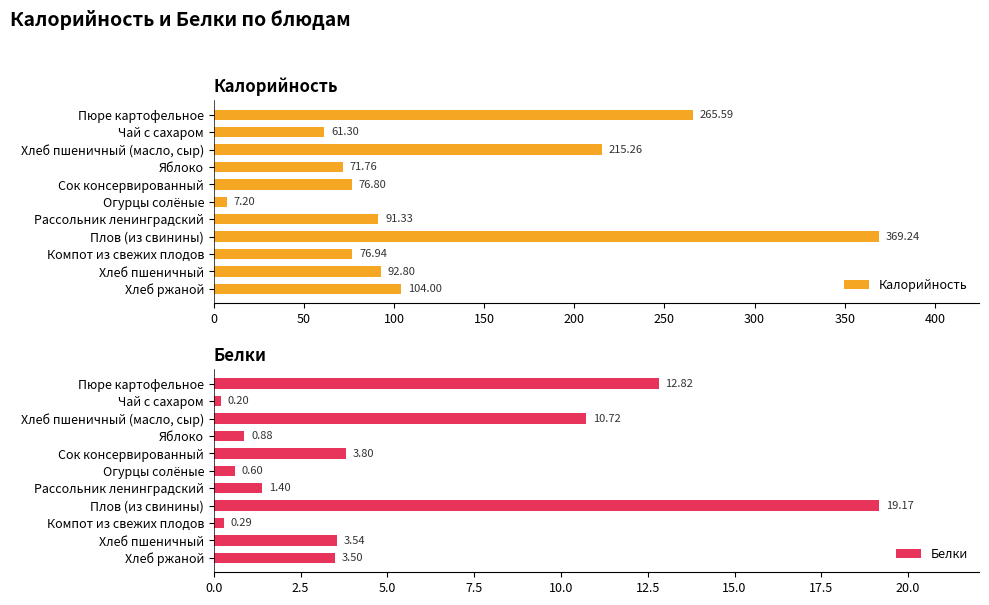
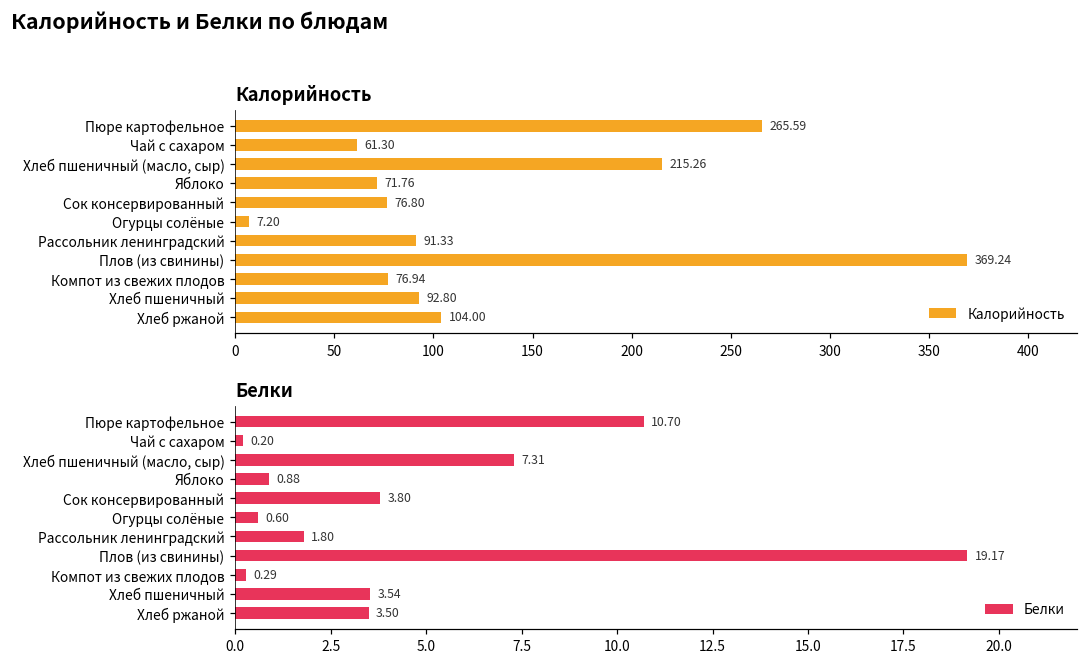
  {
    "Калорийность": {
      "Пюре картофельное": 265.59,
      "Чай с сахаром": 61.30,
      "Хлеб пшеничный (масло, сыр)": 215.26,
      "Яблоко": 71.76,
      "Сок консервированный": 76.80,
      "Огурцы солёные": 7.20,
      "Рассольник ленинградский": 91.33,
      "Плов (из свинины)": 369.24,
      "Компот из свежих плодов": 76.94,
      "Хлеб пшеничный": 92.80,
      "Хлеб ржаной": 104.00
    },
    "Белки": {
-     "Пюре картофельное": 12.82,
+     "Пюре картофельное": 10.70,
      "Чай с сахаром": 0.20,
-     "Хлеб пшеничный (масло, сыр)": 10.72,
+     "Хлеб пшеничный (масло, сыр)": 7.31,
      "Яблоко": 0.88,
      "Сок консервированный": 3.80,
      "Огурцы солёные": 0.60,
-     "Рассольник ленинградский": 1.40,
+     "Рассольник ленинградский": 1.80,
      "Плов (из свинины)": 19.17,
      "Компот из свежих плодов": 0.29,
      "Хлеб пшеничный": 3.54,
      "Хлеб ржаной": 3.50
    }
  }
